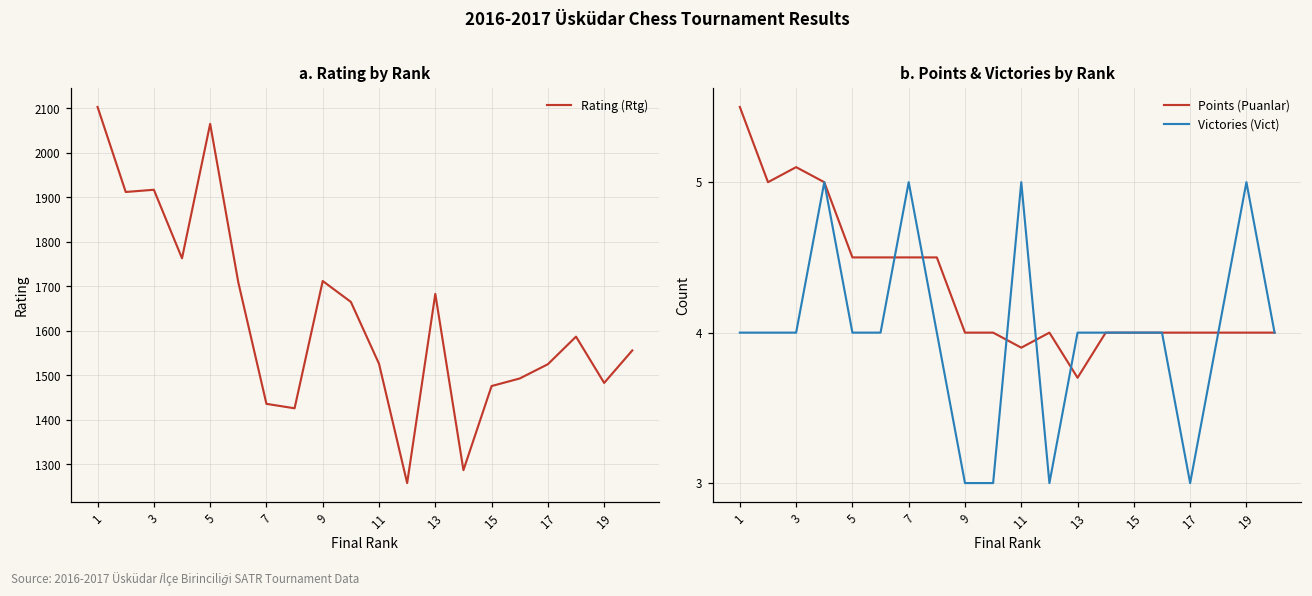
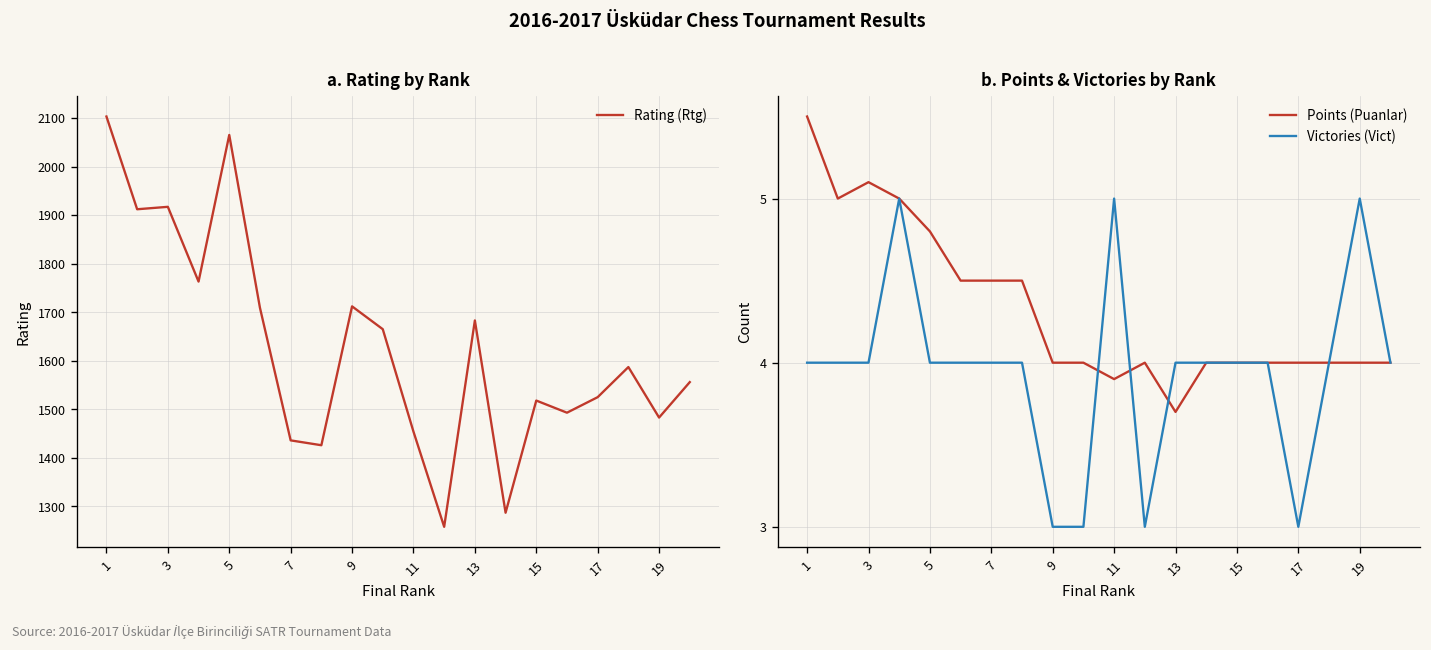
  {
    "a. Rating by Rank": {
      "1": 2100,
      "3": 1920,
      "5": 2070,
      "7": 1440,
      "9": 1710,
-     "11": 1530,
+     "11": 1450,
      "13": 1680,
-     "15": 1480,
+     "15": 1520,
      "17": 1530,
      "19": 1480
    },
    "b. Points & Victories by Rank": {
      "Points (Puanlar)": {
        "1": 5.5,
        "3": 5.1,
-       "5": 4.5,
+       "5": 4.8,
        "7": 4.5,
        "9": 4.0,
        "11": 3.9,
        "13": 3.7,
        "17": 4.0,
        "19": 4.0
      },
      "Victories (Vict)": {
        "1": 4,
        "3": 4,
        "5": 4,
-       "7": 5,
+       "7": 4,
        "9": 3,
        "11": 5,
        "13": 4,
        "17": 3,
        "19": 5
      }
    }
  }
